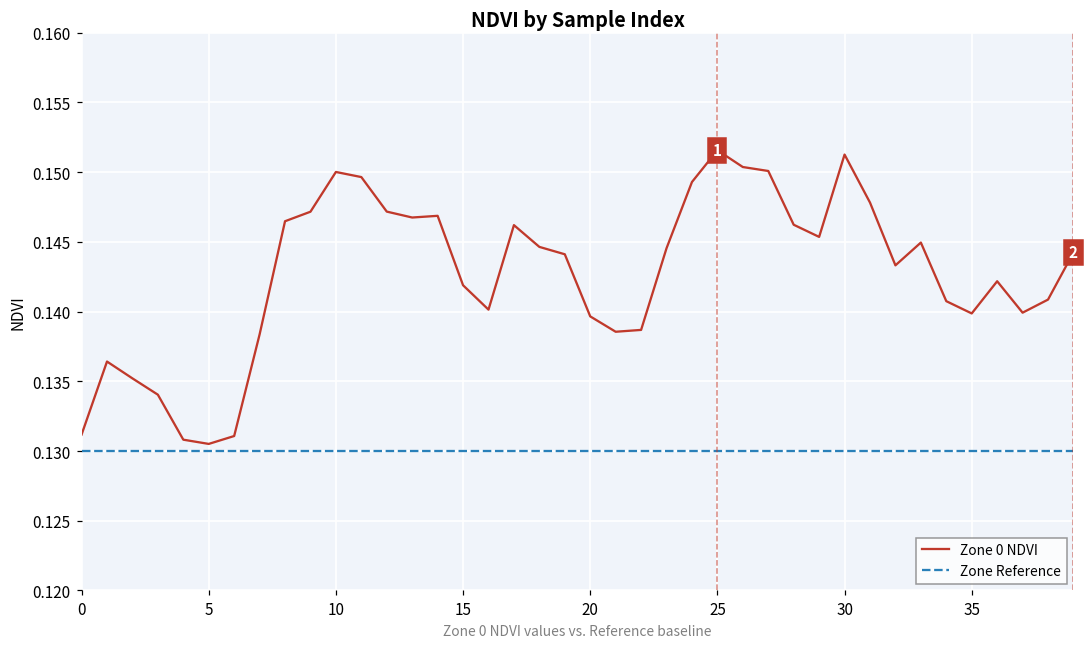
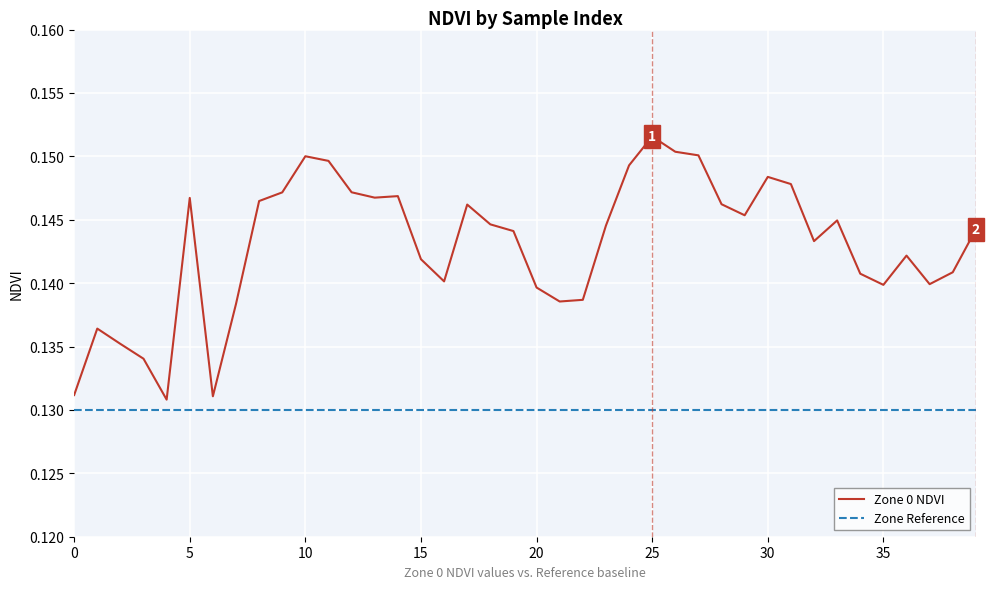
  {
    "Zone 0 NDVI": {
      "0": 0.1312,
-     "5": 0.1305,
+     "5": 0.1467,
      "10": 0.1500,
      "15": 0.1419,
      "20": 0.1397,
-     "30": 0.1513,
+     "30": 0.1484,
      "35": 0.1399
    },
    "Zone Reference": {
      "0": 0.1300,
      "5": 0.1300,
      "10": 0.1300,
      "15": 0.1300,
      "20": 0.1300,
      "25": 0.1300,
      "30": 0.1300,
      "35": 0.1300
    }
  }
